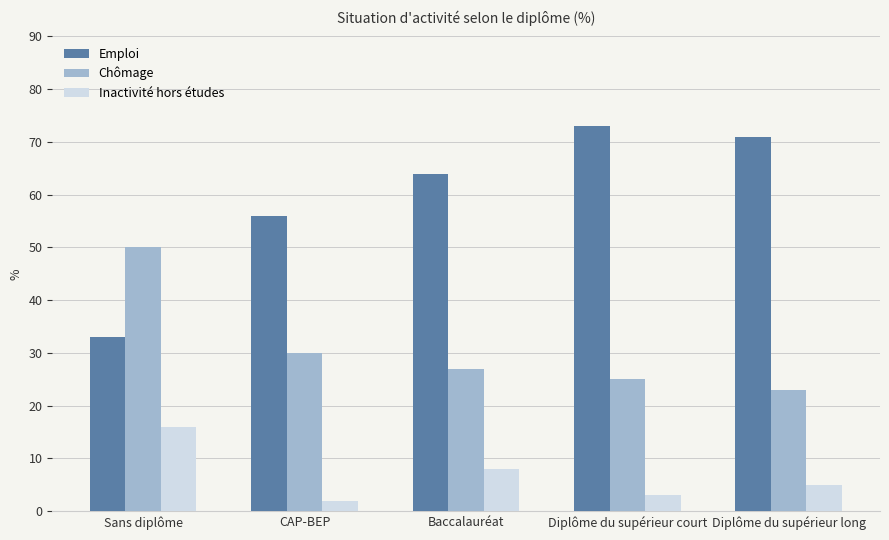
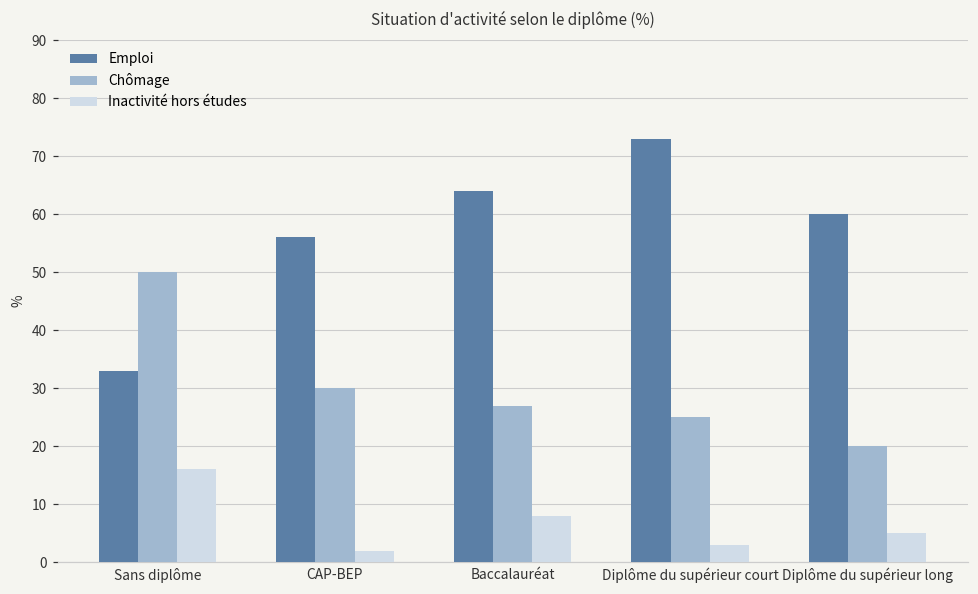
  {
    "Emploi": {
      "Sans diplôme": 33,
      "CAP-BEP": 56,
      "Baccalauréat": 64,
      "Diplôme du supérieur court": 73,
-     "Diplôme du supérieur long": 71
+     "Diplôme du supérieur long": 60
    },
    "Chômage": {
      "Sans diplôme": 50,
      "CAP-BEP": 30,
      "Baccalauréat": 27,
      "Diplôme du supérieur court": 25,
-     "Diplôme du supérieur long": 23
+     "Diplôme du supérieur long": 20
    },
    "Inactivité hors études": {
      "Sans diplôme": 16,
      "CAP-BEP": 2,
      "Baccalauréat": 8,
      "Diplôme du supérieur court": 3,
      "Diplôme du supérieur long": 5
    }
  }
